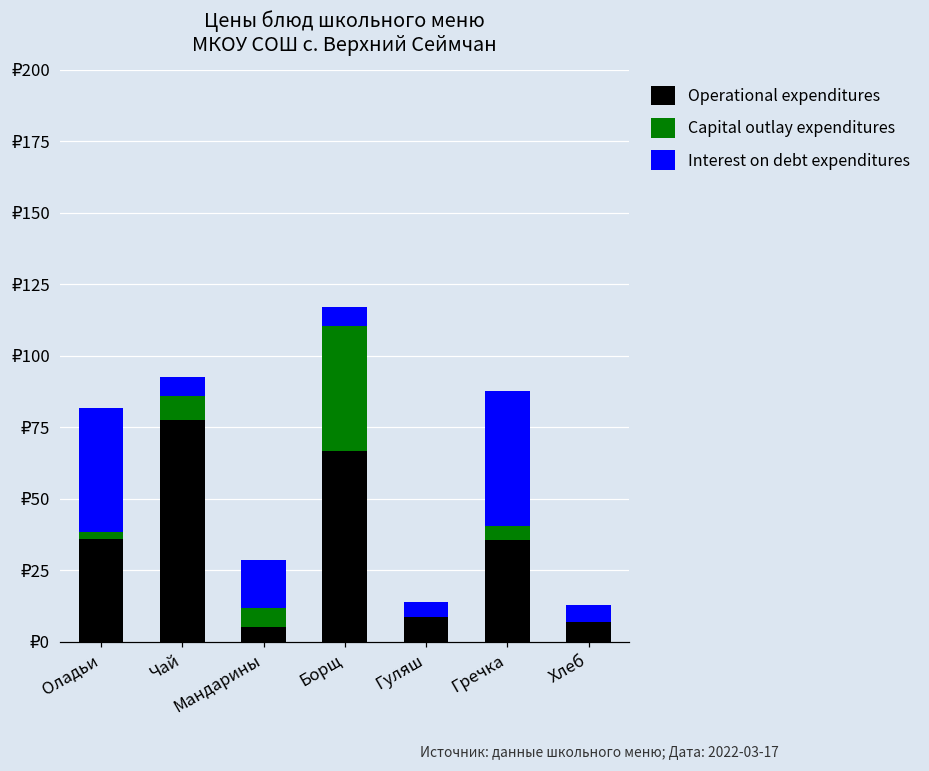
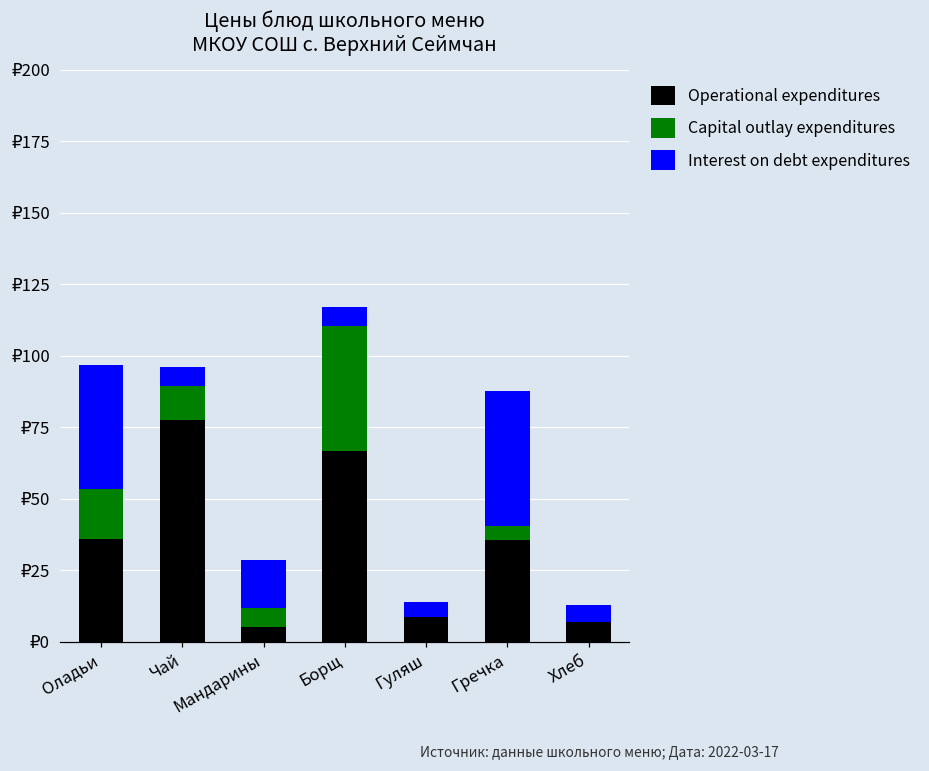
  {
    "Operational expenditures": {
      "Оладьи": "₽36",
      "Чай": "₽78",
      "Мандарины": "₽5",
      "Борщ": "₽67",
      "Гуляш": "₽9",
      "Гречка": "₽35",
      "Хлеб": "₽7"
    },
    "Capital outlay expenditures": {
-     "Оладьи": "₽3",
-     "Чай": "₽8",
+     "Оладьи": "₽18",
+     "Чай": "₽12",
      "Мандарины": "₽7",
      "Борщ": "₽44",
      "Гуляш": "₽0",
      "Гречка": "₽5",
      "Хлеб": "₽0"
    },
    "Interest on debt expenditures": {
      "Оладьи": "₽44",
      "Чай": "₽7",
      "Мандарины": "₽17",
      "Борщ": "₽7",
      "Гуляш": "₽5",
      "Гречка": "₽47",
      "Хлеб": "₽6"
    }
  }
